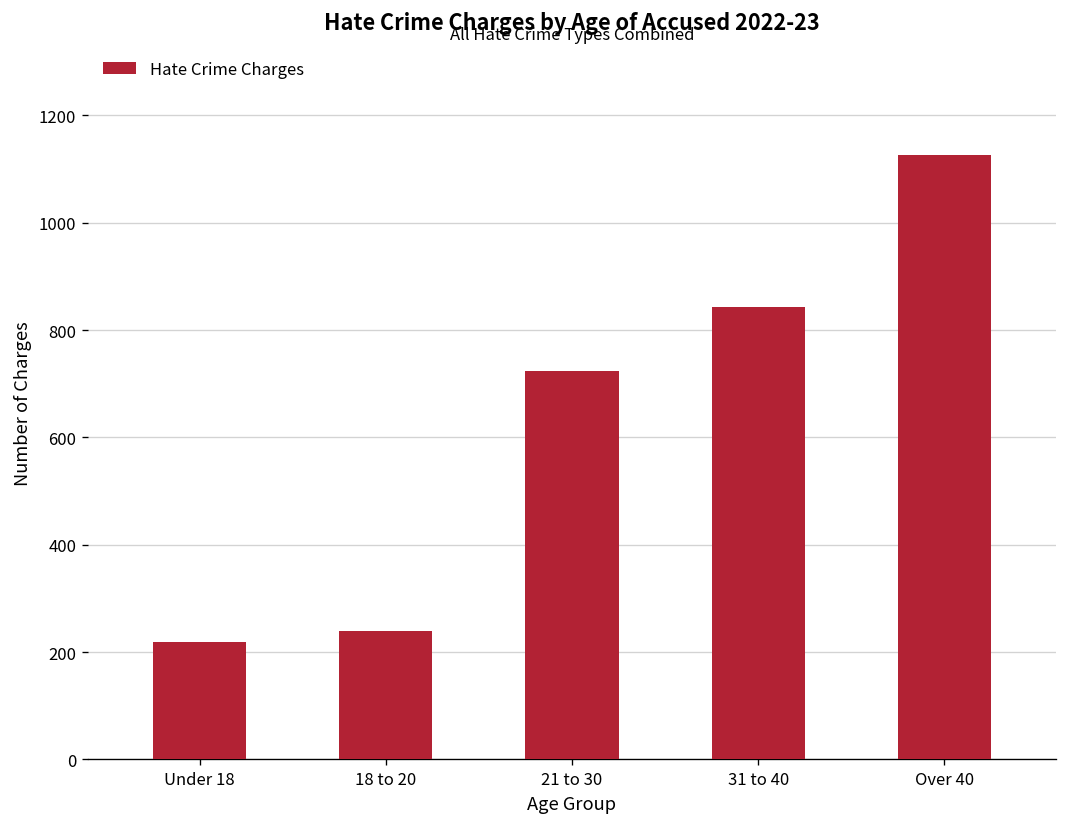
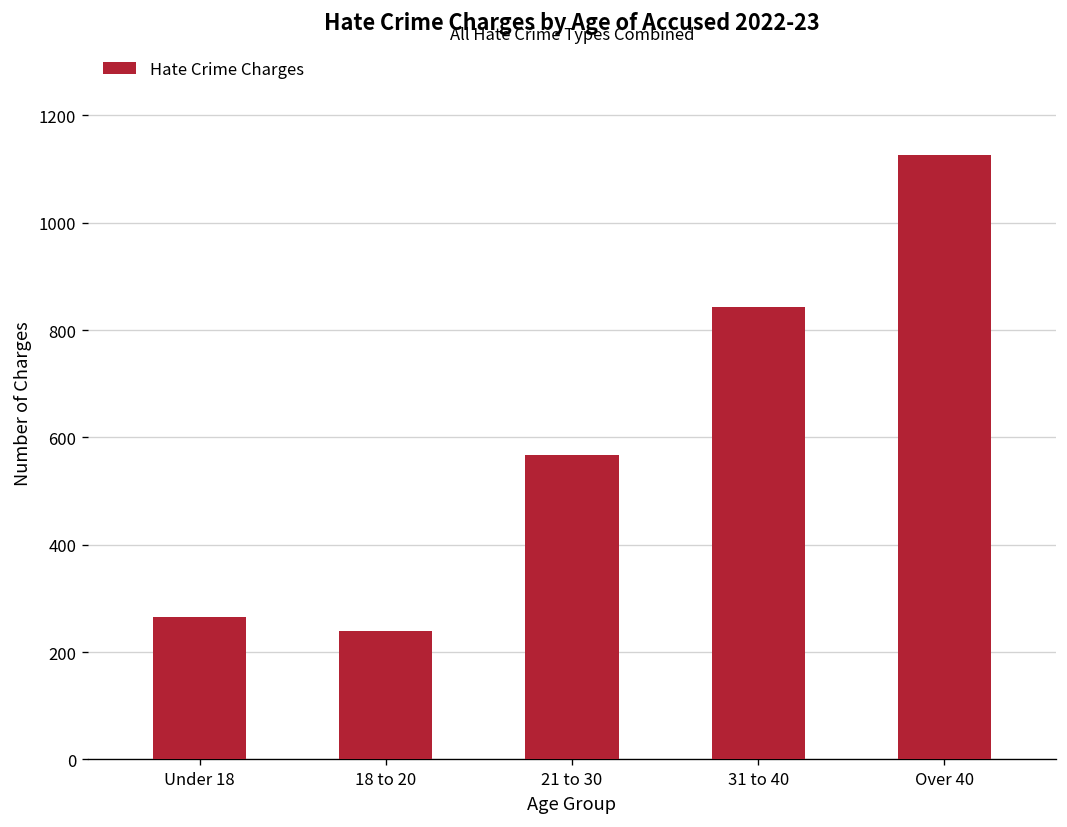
  {
-   "Under 18": 220,
+   "Under 18": 270,
    "18 to 20": 240,
-   "21 to 30": 720,
+   "21 to 30": 570,
    "31 to 40": 840,
    "Over 40": 1130
  }
